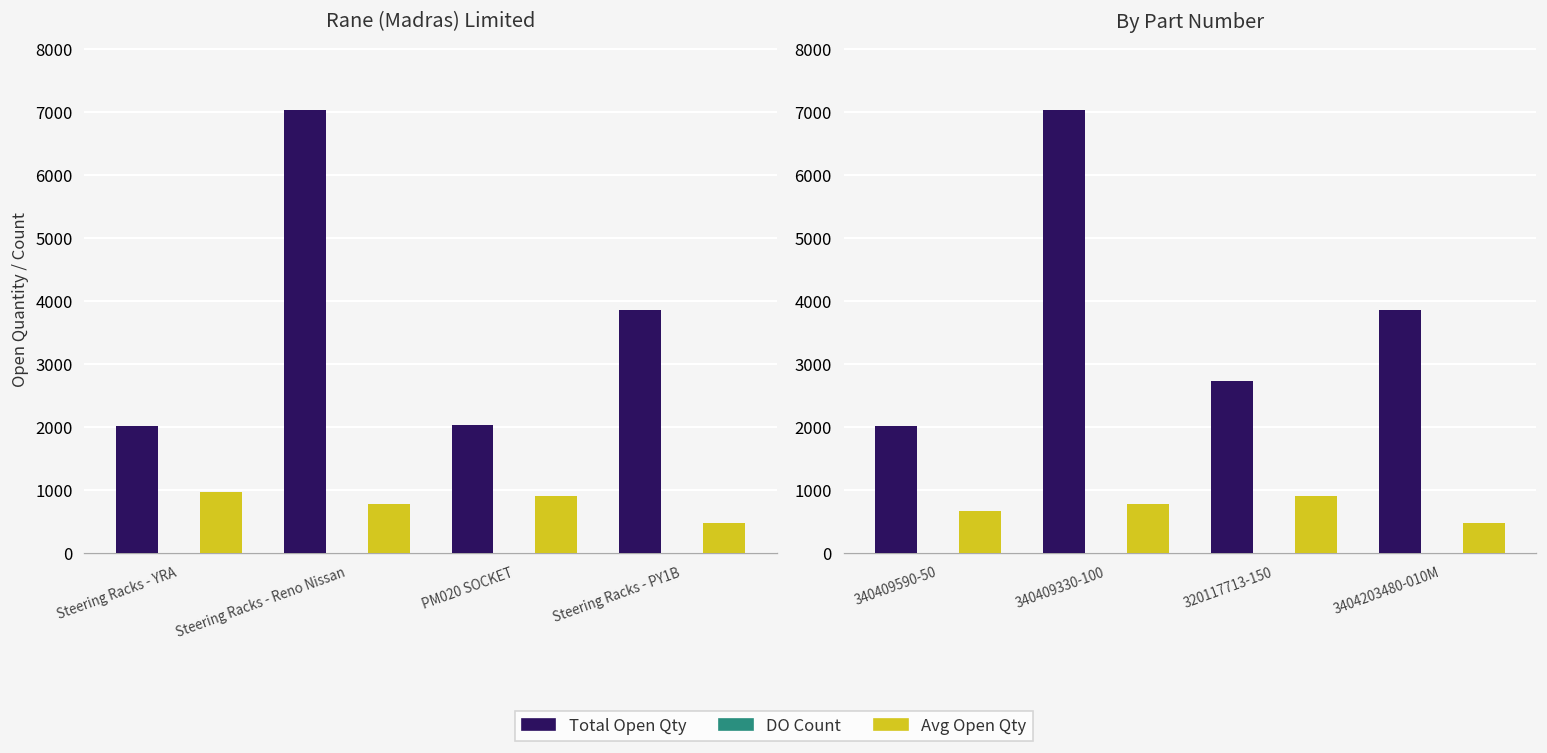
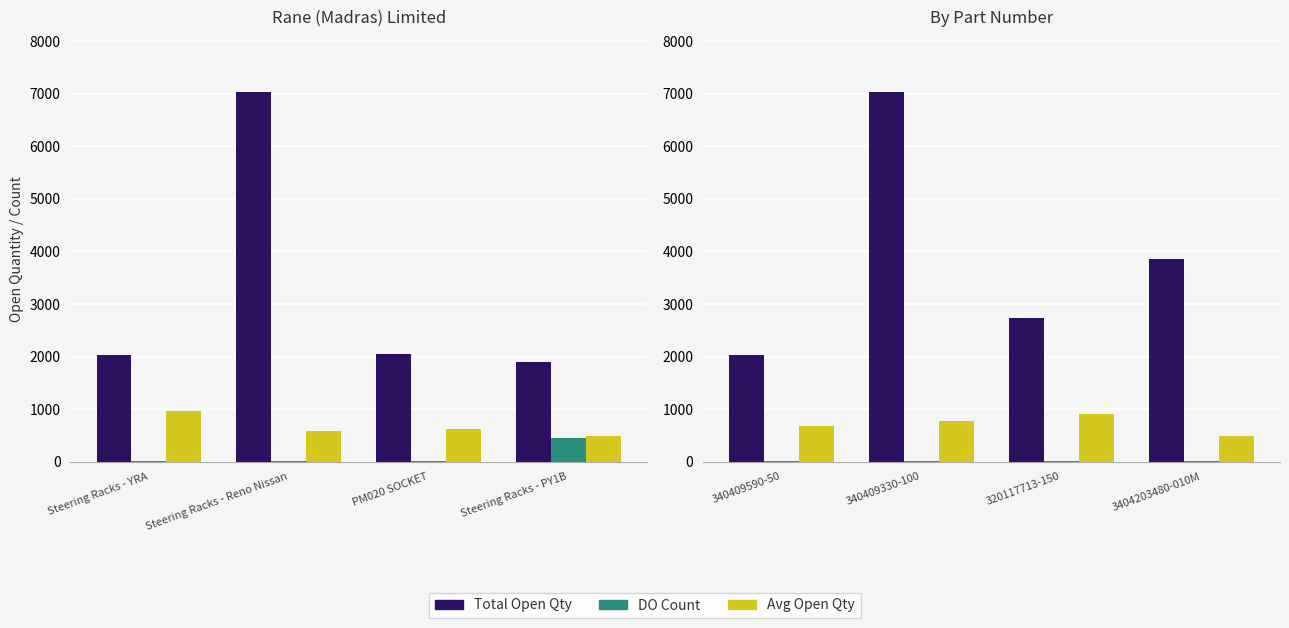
  {
    "Rane (Madras) Limited": {
      "Total Open Qty": {
        "Steering Racks - YRA": 2000,
        "Steering Racks - Reno Nissan": 7000,
        "PM020 SOCKET": 2000,
-       "Steering Racks - PY1B": 3900
+       "Steering Racks - PY1B": 1900
      },
      "DO Count": {
-       "Steering Racks - PY1B": 0
+       "Steering Racks - PY1B": 400
      },
      "Avg Open Qty": {
        "Steering Racks - YRA": 1000,
-       "Steering Racks - Reno Nissan": 800,
-       "PM020 SOCKET": 900,
+       "Steering Racks - Reno Nissan": 600,
+       "PM020 SOCKET": 600,
        "Steering Racks - PY1B": 500
      }
    },
    "By Part Number": {
      "Total Open Qty": {
        "340409590-50": 2000,
        "340409330-100": 7000,
        "320117713-150": 2700,
        "3404203480-010M": 3900
      },
      "Avg Open Qty": {
        "340409590-50": 700,
        "340409330-100": 800,
        "320117713-150": 900,
        "3404203480-010M": 500
      }
    }
  }
